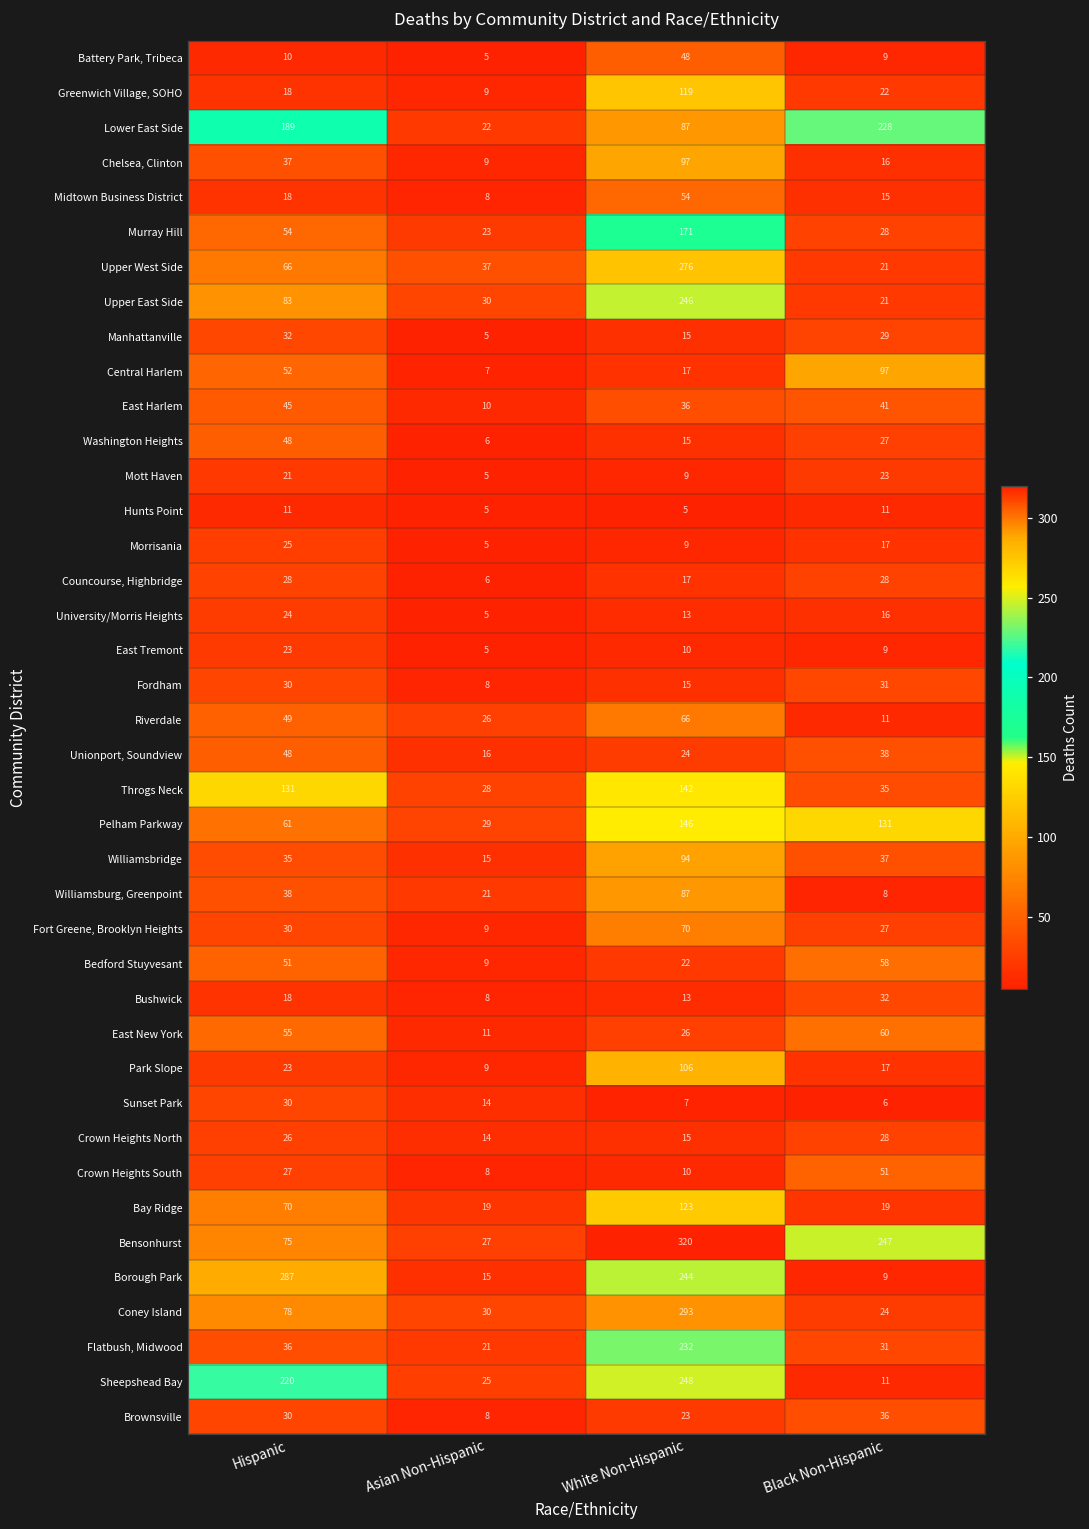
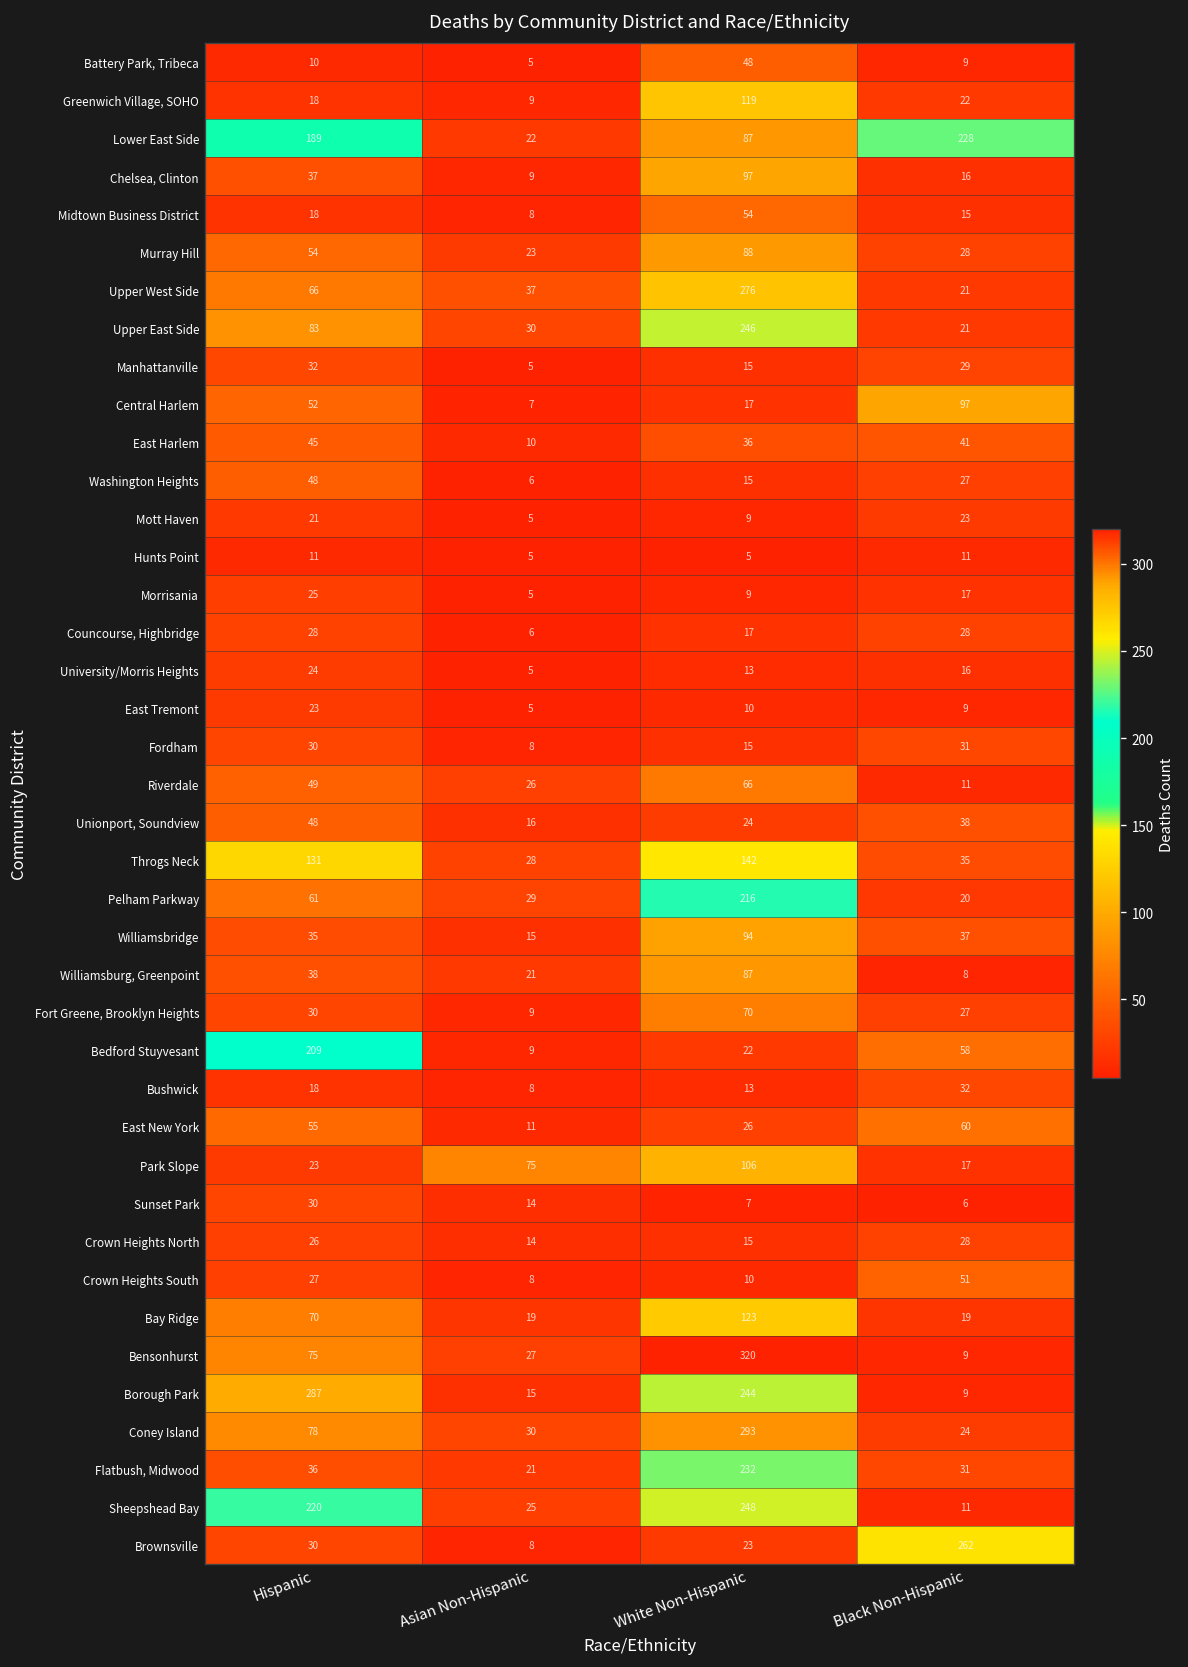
  {
    "Battery Park, Tribeca": {
      "Hispanic": 10,
      "Asian Non-Hispanic": 5,
      "White Non-Hispanic": 48,
      "Black Non-Hispanic": 9
    },
    "Greenwich Village, SOHO": {
      "Hispanic": 18,
      "Asian Non-Hispanic": 9,
      "White Non-Hispanic": 119,
      "Black Non-Hispanic": 22
    },
    "Lower East Side": {
      "Hispanic": 189,
      "Asian Non-Hispanic": 22,
      "White Non-Hispanic": 87,
      "Black Non-Hispanic": 228
    },
    "Chelsea, Clinton": {
      "Hispanic": 37,
      "Asian Non-Hispanic": 9,
      "White Non-Hispanic": 97,
      "Black Non-Hispanic": 16
    },
    "Midtown Business District": {
      "Hispanic": 18,
      "Asian Non-Hispanic": 8,
      "White Non-Hispanic": 54,
      "Black Non-Hispanic": 15
    },
    "Murray Hill": {
      "Hispanic": 54,
      "Asian Non-Hispanic": 23,
-     "White Non-Hispanic": 171,
+     "White Non-Hispanic": 88,
      "Black Non-Hispanic": 28
    },
    "Upper West Side": {
      "Hispanic": 66,
      "Asian Non-Hispanic": 37,
      "White Non-Hispanic": 276,
      "Black Non-Hispanic": 21
    },
    "Upper East Side": {
      "Hispanic": 83,
      "Asian Non-Hispanic": 30,
      "White Non-Hispanic": 246,
      "Black Non-Hispanic": 21
    },
    "Manhattanville": {
      "Hispanic": 32,
      "Asian Non-Hispanic": 5,
      "White Non-Hispanic": 15,
      "Black Non-Hispanic": 29
    },
    "Central Harlem": {
      "Hispanic": 52,
      "Asian Non-Hispanic": 7,
      "White Non-Hispanic": 17,
      "Black Non-Hispanic": 97
    },
    "East Harlem": {
      "Hispanic": 45,
      "Asian Non-Hispanic": 10,
      "White Non-Hispanic": 36,
      "Black Non-Hispanic": 41
    },
    "Washington Heights": {
      "Hispanic": 48,
      "Asian Non-Hispanic": 6,
      "White Non-Hispanic": 15,
      "Black Non-Hispanic": 27
    },
    "Mott Haven": {
      "Hispanic": 21,
      "Asian Non-Hispanic": 5,
      "White Non-Hispanic": 9,
      "Black Non-Hispanic": 23
    },
    "Hunts Point": {
      "Hispanic": 11,
      "Asian Non-Hispanic": 5,
      "White Non-Hispanic": 5,
      "Black Non-Hispanic": 11
    },
    "Morrisania": {
      "Hispanic": 25,
      "Asian Non-Hispanic": 5,
      "White Non-Hispanic": 9,
      "Black Non-Hispanic": 17
    },
    "Councourse, Highbridge": {
      "Hispanic": 28,
      "Asian Non-Hispanic": 6,
      "White Non-Hispanic": 17,
      "Black Non-Hispanic": 28
    },
    "University/Morris Heights": {
      "Hispanic": 24,
      "Asian Non-Hispanic": 5,
      "White Non-Hispanic": 13,
      "Black Non-Hispanic": 16
    },
    "East Tremont": {
      "Hispanic": 23,
      "Asian Non-Hispanic": 5,
      "White Non-Hispanic": 10,
      "Black Non-Hispanic": 9
    },
    "Fordham": {
      "Hispanic": 30,
      "Asian Non-Hispanic": 8,
      "White Non-Hispanic": 15,
      "Black Non-Hispanic": 31
    },
    "Riverdale": {
      "Hispanic": 49,
      "Asian Non-Hispanic": 26,
      "White Non-Hispanic": 66,
      "Black Non-Hispanic": 11
    },
    "Unionport, Soundview": {
      "Hispanic": 48,
      "Asian Non-Hispanic": 16,
      "White Non-Hispanic": 24,
      "Black Non-Hispanic": 38
    },
    "Throgs Neck": {
      "Hispanic": 131,
      "Asian Non-Hispanic": 28,
      "White Non-Hispanic": 142,
      "Black Non-Hispanic": 35
    },
    "Pelham Parkway": {
      "Hispanic": 61,
      "Asian Non-Hispanic": 29,
-     "White Non-Hispanic": 146,
-     "Black Non-Hispanic": 131
+     "White Non-Hispanic": 216,
+     "Black Non-Hispanic": 20
    },
    "Williamsbridge": {
      "Hispanic": 35,
      "Asian Non-Hispanic": 15,
      "White Non-Hispanic": 94,
      "Black Non-Hispanic": 37
    },
    "Williamsburg, Greenpoint": {
      "Hispanic": 38,
      "Asian Non-Hispanic": 21,
      "White Non-Hispanic": 87,
      "Black Non-Hispanic": 8
    },
    "Fort Greene, Brooklyn Heights": {
      "Hispanic": 30,
      "Asian Non-Hispanic": 9,
      "White Non-Hispanic": 70,
      "Black Non-Hispanic": 27
    },
    "Bedford Stuyvesant": {
-     "Hispanic": 51,
+     "Hispanic": 209,
      "Asian Non-Hispanic": 9,
      "White Non-Hispanic": 22,
      "Black Non-Hispanic": 58
    },
    "Bushwick": {
      "Hispanic": 18,
      "Asian Non-Hispanic": 8,
      "White Non-Hispanic": 13,
      "Black Non-Hispanic": 32
    },
    "East New York": {
      "Hispanic": 55,
      "Asian Non-Hispanic": 11,
      "White Non-Hispanic": 26,
      "Black Non-Hispanic": 60
    },
    "Park Slope": {
      "Hispanic": 23,
-     "Asian Non-Hispanic": 9,
+     "Asian Non-Hispanic": 75,
      "White Non-Hispanic": 106,
      "Black Non-Hispanic": 17
    },
    "Sunset Park": {
      "Hispanic": 30,
      "Asian Non-Hispanic": 14,
      "White Non-Hispanic": 7,
      "Black Non-Hispanic": 6
    },
    "Crown Heights North": {
      "Hispanic": 26,
      "Asian Non-Hispanic": 14,
      "White Non-Hispanic": 15,
      "Black Non-Hispanic": 28
    },
    "Crown Heights South": {
      "Hispanic": 27,
      "Asian Non-Hispanic": 8,
      "White Non-Hispanic": 10,
      "Black Non-Hispanic": 51
    },
    "Bay Ridge": {
      "Hispanic": 70,
      "Asian Non-Hispanic": 19,
      "White Non-Hispanic": 123,
      "Black Non-Hispanic": 19
    },
    "Bensonhurst": {
      "Hispanic": 75,
      "Asian Non-Hispanic": 27,
      "White Non-Hispanic": 320,
-     "Black Non-Hispanic": 247
+     "Black Non-Hispanic": 9
    },
    "Borough Park": {
      "Hispanic": 287,
      "Asian Non-Hispanic": 15,
      "White Non-Hispanic": 244,
      "Black Non-Hispanic": 9
    },
    "Coney Island": {
      "Hispanic": 78,
      "Asian Non-Hispanic": 30,
      "White Non-Hispanic": 293,
      "Black Non-Hispanic": 24
    },
    "Flatbush, Midwood": {
      "Hispanic": 36,
      "Asian Non-Hispanic": 21,
      "White Non-Hispanic": 232,
      "Black Non-Hispanic": 31
    },
    "Sheepshead Bay": {
      "Hispanic": 220,
      "Asian Non-Hispanic": 25,
      "White Non-Hispanic": 248,
      "Black Non-Hispanic": 11
    },
    "Brownsville": {
      "Hispanic": 30,
      "Asian Non-Hispanic": 8,
      "White Non-Hispanic": 23,
-     "Black Non-Hispanic": 36
+     "Black Non-Hispanic": 262
    }
  }
